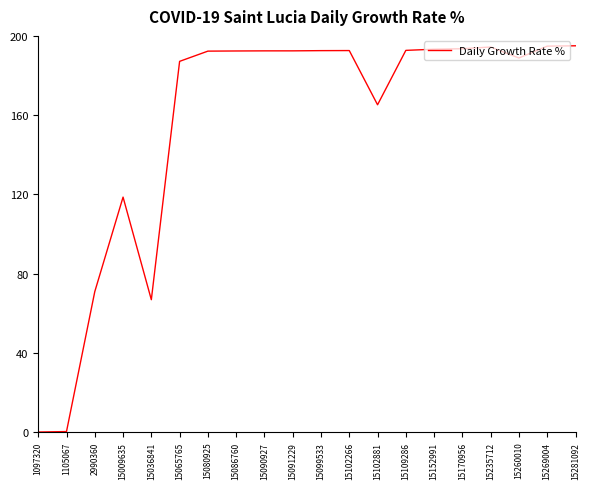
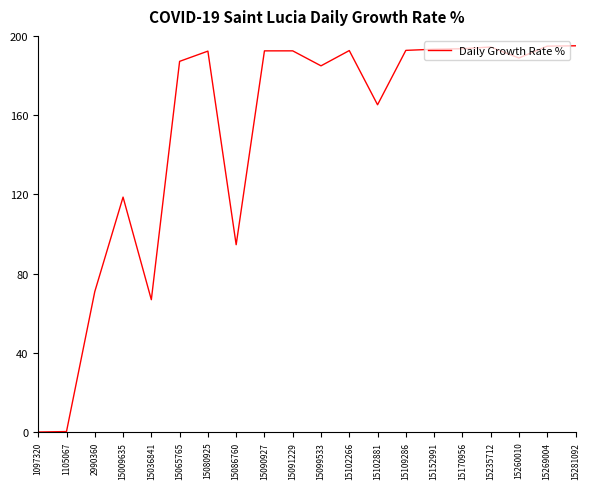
  {
    "1097320": 0,
    "1105067": 0,
    "2990360": 71,
    "15009635": 119,
    "15036841": 67,
    "15065765": 187,
    "15080925": 192,
-   "15086760": 192,
+   "15086760": 95,
    "15090927": 192,
    "15091229": 192,
-   "15099533": 193,
+   "15099533": 185,
    "15102266": 193,
    "15102881": 165,
    "15109286": 193,
    "15281092": 195
  }
